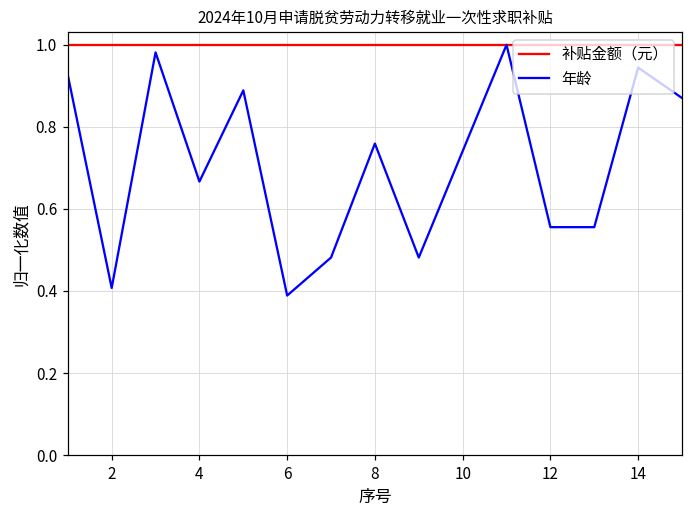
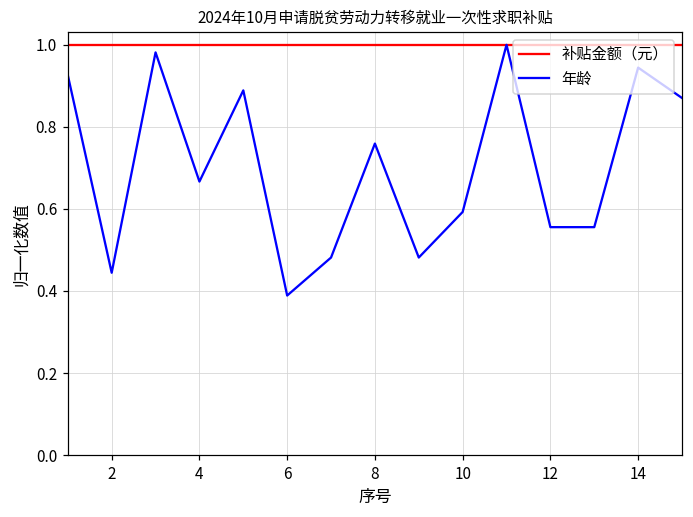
  {
    "补贴金额（元）": {
      "2": 1.00,
      "4": 1.00,
      "6": 1.00,
      "8": 1.00,
      "10": 1.00
    },
    "年龄": {
-     "2": 0.41,
+     "2": 0.44,
      "4": 0.67,
      "6": 0.39,
      "8": 0.76,
-     "10": 0.74,
+     "10": 0.59,
      "12": 0.56
    }
  }
